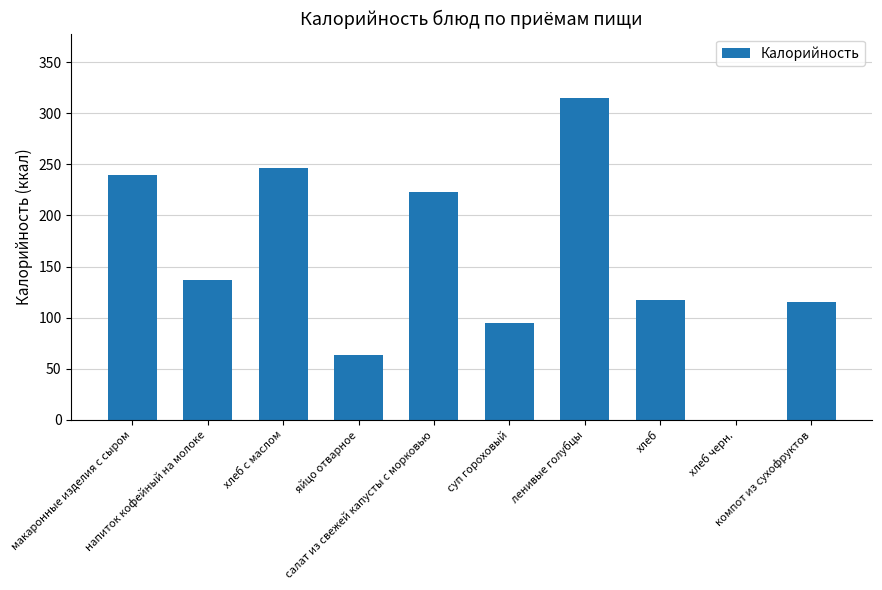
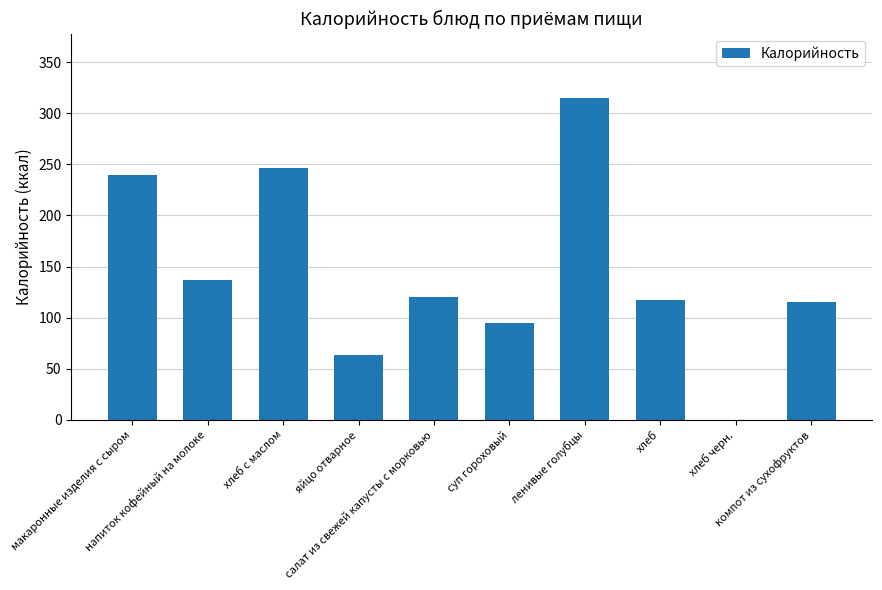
  {
    "макаронные изделия с сыром": 240,
    "напиток кофейный на молоке": 137,
    "хлеб с маслом": 246,
    "яйцо отварное": 63,
-   "салат из свежей капусты с морковью": 223,
+   "салат из свежей капусты с морковью": 120,
    "суп гороховый": 95,
    "ленивые голубцы": 315,
    "хлеб": 117,
    "хлеб черн.": 0,
    "компот из сухофруктов": 115
  }
